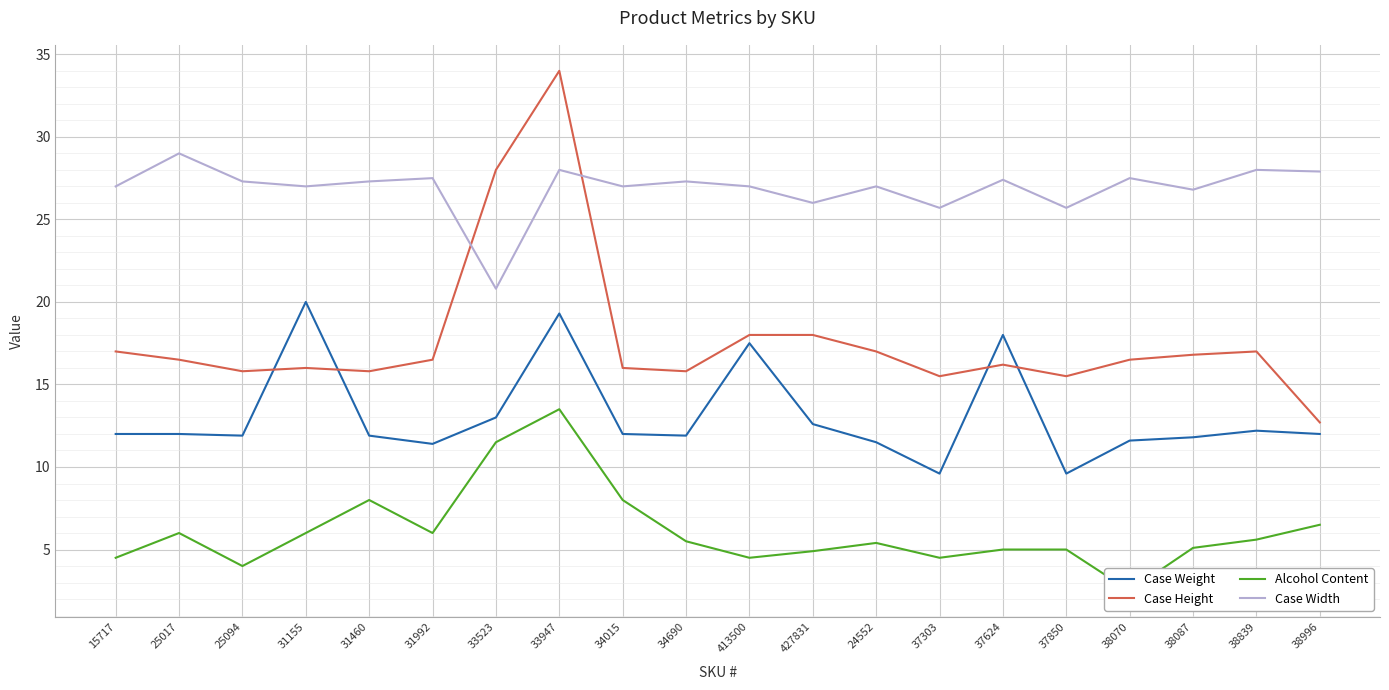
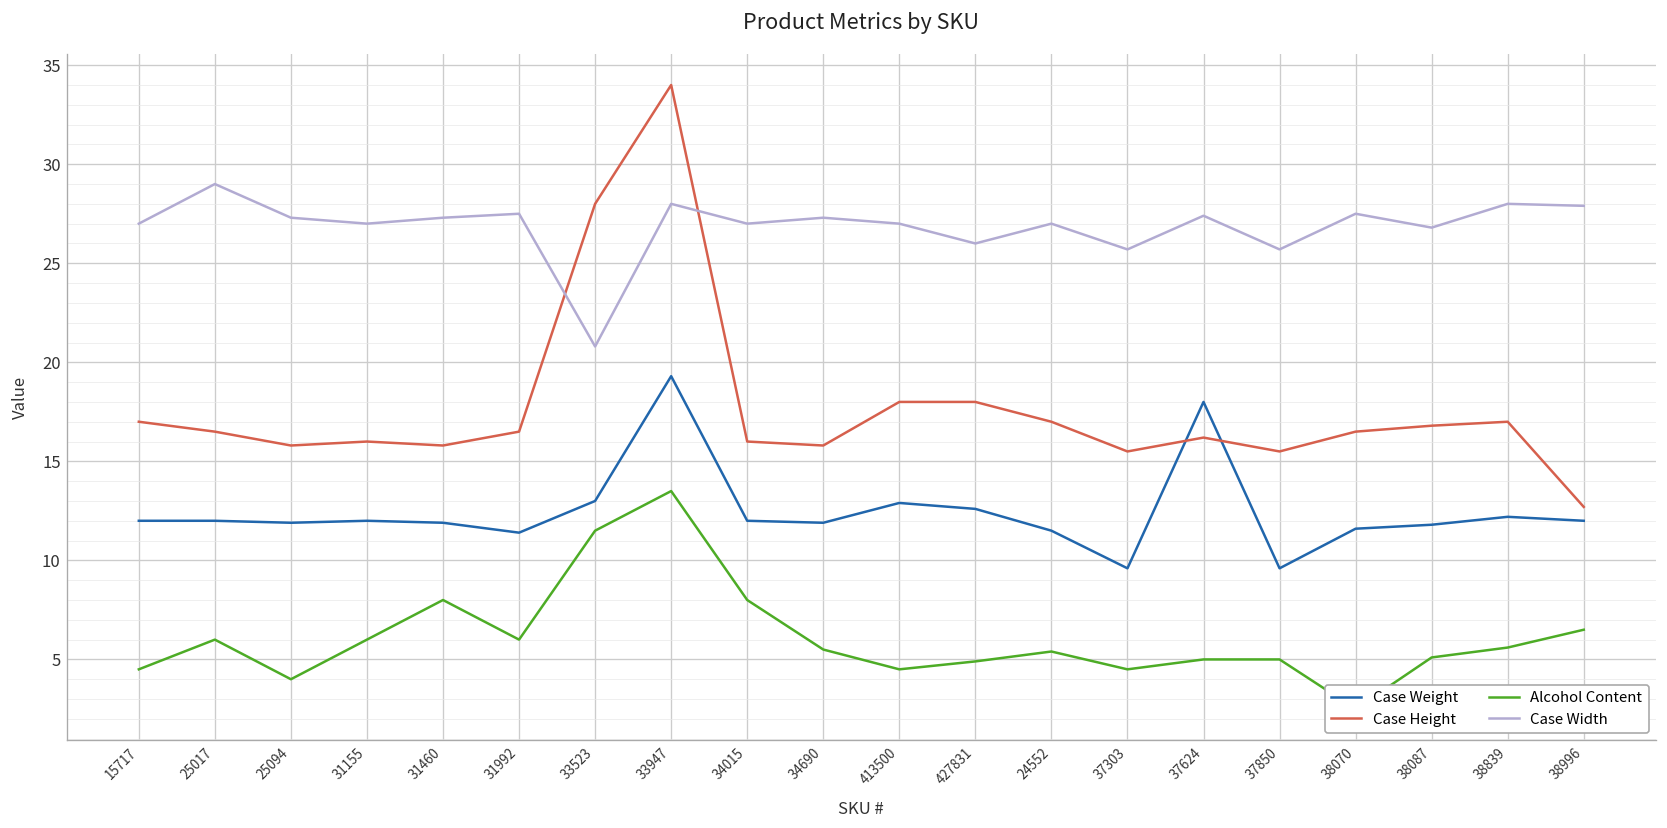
  {
    "Case Weight": {
      "15717": 12.0,
      "25017": 12.0,
      "25094": 11.9,
-     "31155": 20,
+     "31155": 12,
      "31460": 11.9,
      "31992": 11.4,
      "33523": 13.0,
      "33947": 19.3,
      "34015": 12.0,
      "34690": 11.9,
-     "413500": 17.5,
+     "413500": 12.9,
      "427831": 12.6,
      "24552": 11.5,
      "37303": 9.6,
      "37624": 18.0,
      "37850": 9.6,
      "38070": 11.6,
      "38087": 11.8,
      "38839": 12.2,
      "38996": 12.0
    },
    "Case Height": {
      "15717": 17.0,
      "25017": 16.5,
      "25094": 15.8,
      "31155": 16.0,
      "31460": 15.8,
      "31992": 16.5,
      "33523": 28.0,
      "33947": 34.0,
      "34015": 16.0,
      "34690": 15.8,
      "413500": 18.0,
      "427831": 18.0,
      "24552": 17.0,
      "37303": 15.5,
      "37624": 16.2,
      "37850": 15.5,
      "38070": 16.5,
      "38087": 16.8,
      "38839": 17.0,
      "38996": 12.7
    },
    "Alcohol Content": {
      "15717": 4.5,
      "25017": 6.0,
      "25094": 4.0,
      "31155": 6.0,
      "31460": 8.0,
      "31992": 6.0,
      "33523": 11.5,
      "33947": 13.5,
      "34015": 8.0,
      "34690": 5.5,
      "413500": 4.5,
      "427831": 4.9,
      "24552": 5.4,
      "37303": 4.5,
      "37624": 5.0,
      "37850": 5.0,
      "38087": 5.1,
      "38839": 5.6,
      "38996": 6.5
    },
    "Case Width": {
      "15717": 27.0,
      "25017": 29.0,
      "25094": 27.3,
      "31155": 27.0,
      "31460": 27.3,
      "31992": 27.5,
      "33523": 20.8,
      "33947": 28.0,
      "34015": 27.0,
      "34690": 27.3,
      "413500": 27.0,
      "427831": 26.0,
      "24552": 27.0,
      "37303": 25.7,
      "37624": 27.4,
      "37850": 25.7,
      "38070": 27.5,
      "38087": 26.8,
      "38839": 28.0,
      "38996": 27.9
    }
  }
